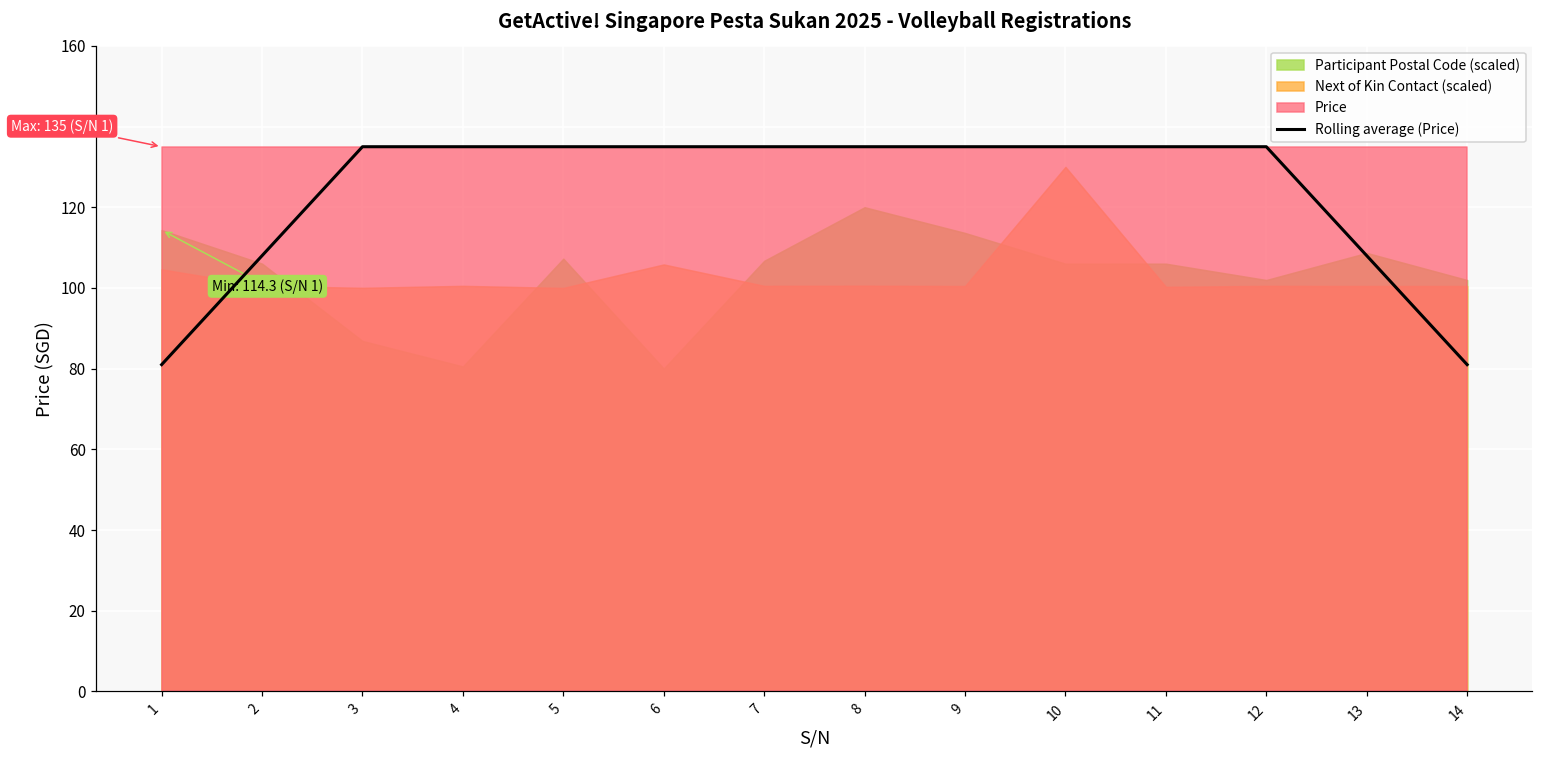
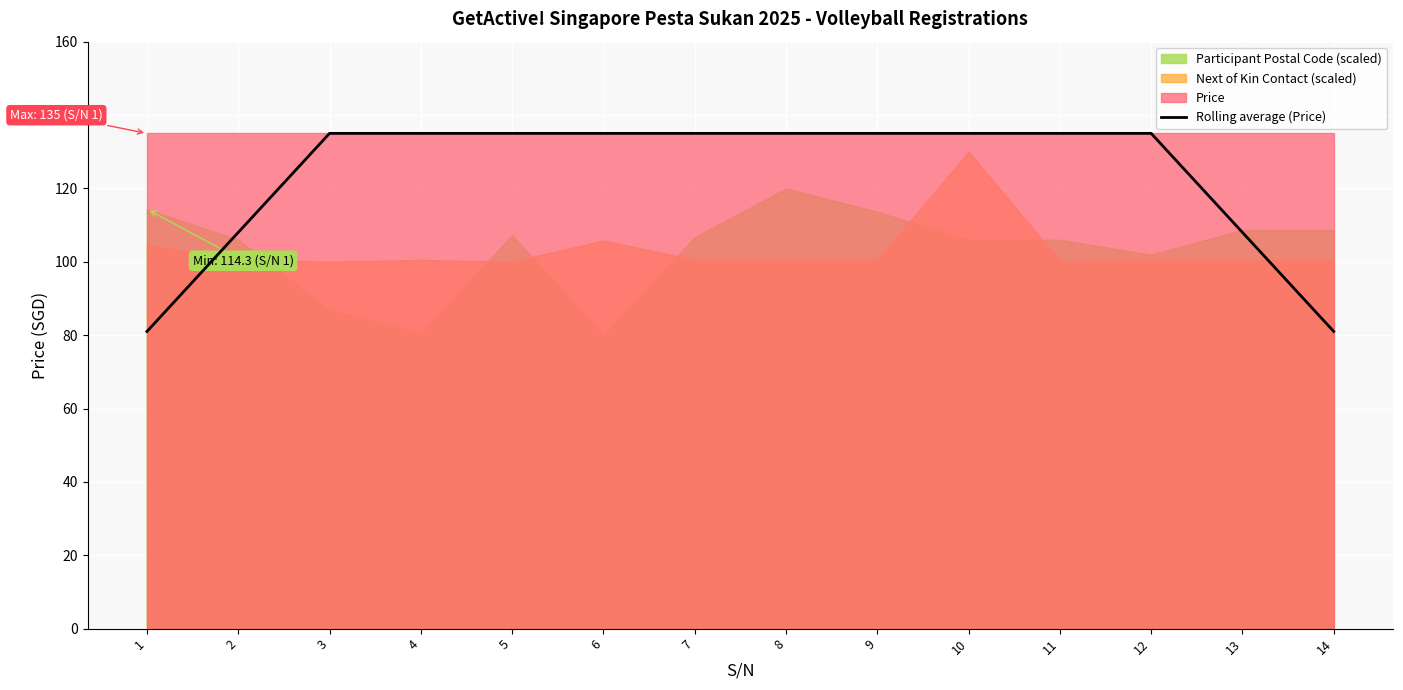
  {
    "Rolling average (Price)": {
      "1": 81,
      "14": 81
    },
    "Participant Postal Code (scaled)": {
      "1": 114,
      "3": 87,
      "4": 81,
      "5": 107,
      "6": 80,
      "7": 107,
      "8": 120,
      "9": 114,
      "10": 106,
      "11": 106,
      "12": 102,
-     "14": 102
+     "14": 109
    },
    "Next of Kin Contact (scaled)": {
      "1": 105,
      "3": 100,
      "4": 101,
      "5": 100,
      "6": 106,
      "7": 101,
      "8": 101,
      "9": 100,
      "10": 130,
      "11": 100,
      "12": 101,
      "13": 100,
      "14": 100
    },
    "Price": {
      "2": 135,
      "13": 135,
      "14": 135
    }
  }
